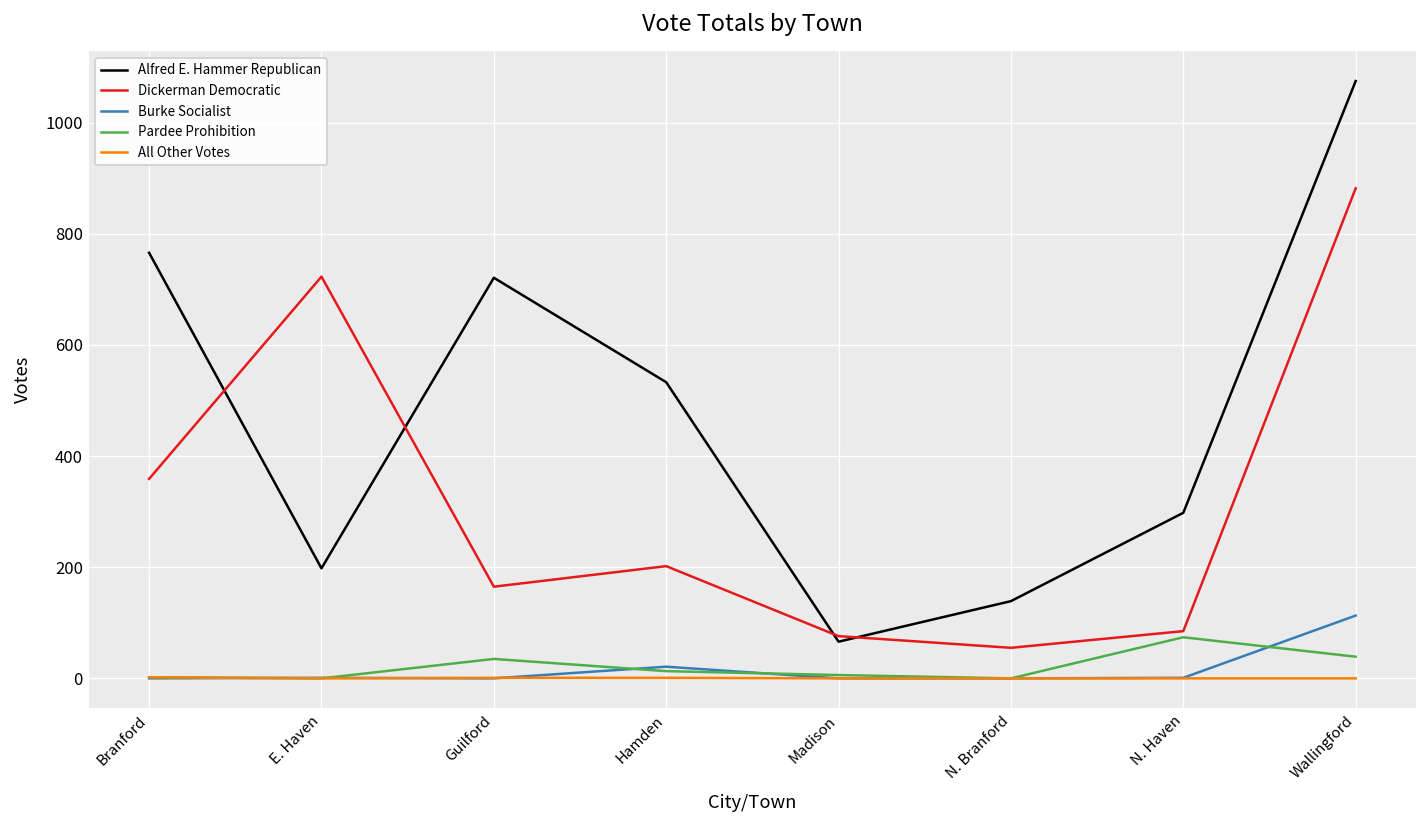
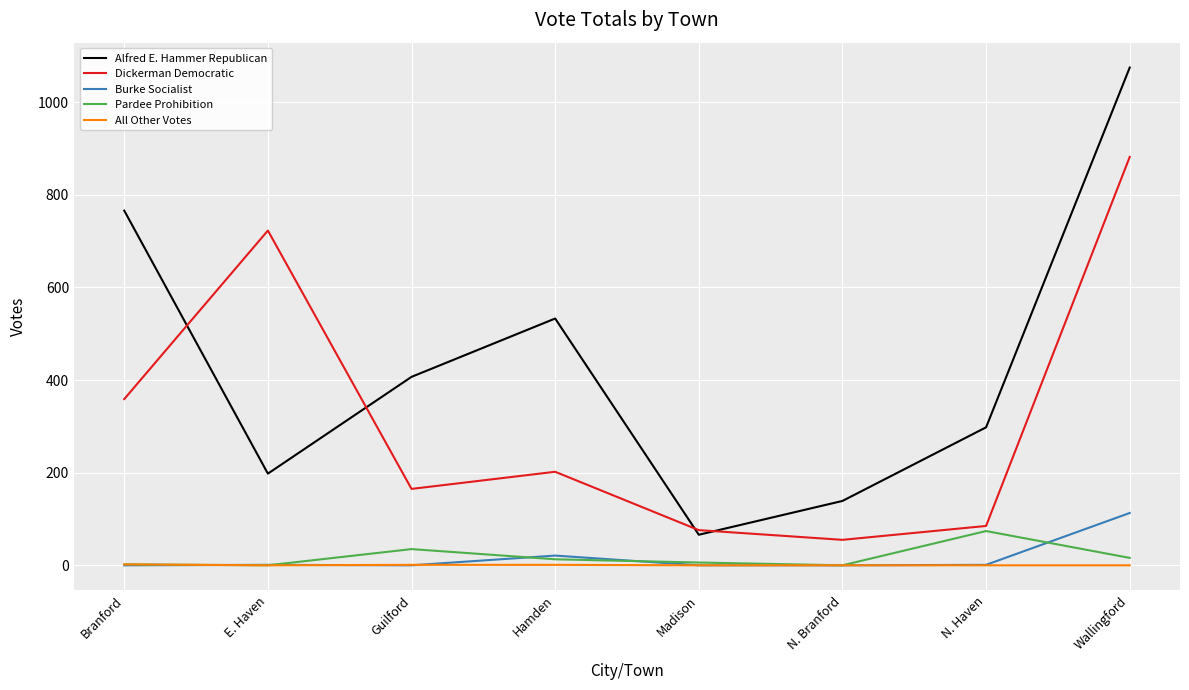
  {
    "Alfred E. Hammer Republican": {
      "Branford": 770,
      "E. Haven": 200,
-     "Guilford": 720,
+     "Guilford": 410,
      "Hamden": 530,
      "Madison": 70,
      "N. Branford": 140,
      "N. Haven": 300,
      "Wallingford": 1080
    },
    "Dickerman Democratic": {
      "Branford": 360,
      "E. Haven": 720,
      "Guilford": 170,
      "Hamden": 200,
      "Madison": 80,
      "N. Branford": 60,
      "N. Haven": 90,
      "Wallingford": 880
    },
    "Burke Socialist": {
      "Hamden": 20,
      "Wallingford": 110
    },
    "Pardee Prohibition": {
      "Guilford": 40,
      "Hamden": 10,
      "Madison": 10,
      "N. Haven": 70,
-     "Wallingford": 40
+     "Wallingford": 20
    },
    "All Other Votes": {
      "Hamden": 0,
      "Wallingford": 0
    }
  }
